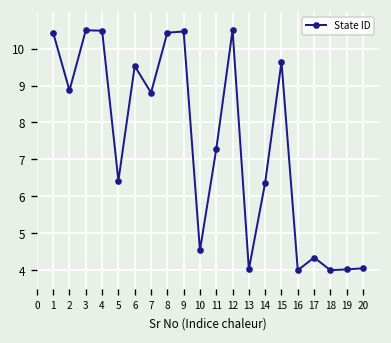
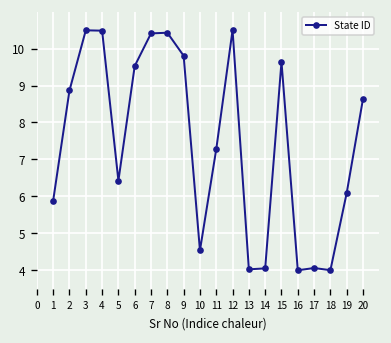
  {
-   "1": 10.4,
+   "1": 5.9,
    "2": 8.9,
    "3": 10.5,
    "4": 10.5,
    "5": 6.4,
    "6": 9.5,
-   "7": 8.8,
+   "7": 10.4,
    "8": 10.4,
-   "9": 10.5,
+   "9": 9.8,
    "10": 4.5,
    "11": 7.3,
    "12": 10.5,
    "13": 4.0,
-   "14": 6.4,
+   "14": 4.1,
    "15": 9.6,
    "16": 4.0,
-   "17": 4.3,
+   "17": 4.1,
    "18": 4.0,
-   "19": 4.0,
-   "20": 4.1
+   "19": 6.1,
+   "20": 8.6
  }
